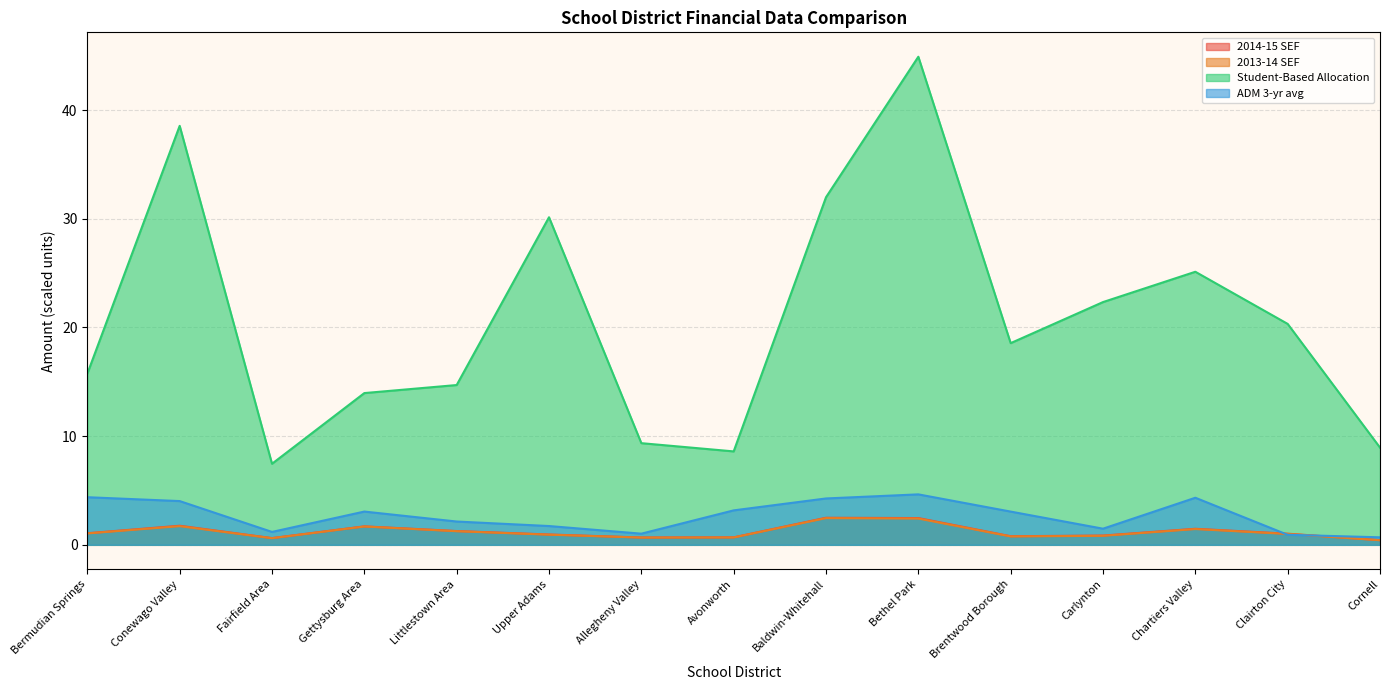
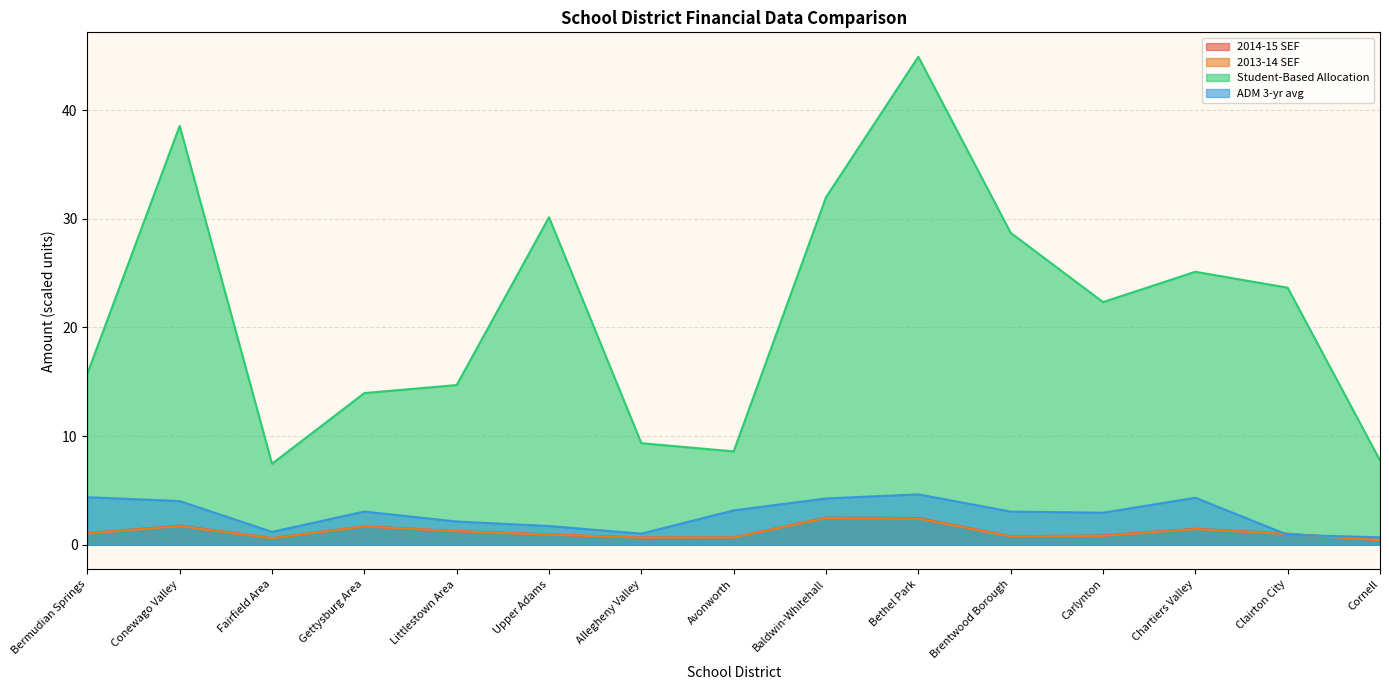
  {
    "Student-Based Allocation": {
      "Bermudian Springs": 15.8,
      "Conewago Valley": 38.6,
      "Fairfield Area": 7.5,
      "Gettysburg Area": 14.0,
      "Littlestown Area": 14.7,
      "Upper Adams": 30.1,
      "Allegheny Valley": 9.4,
      "Avonworth": 8.6,
      "Baldwin-Whitehall": 32.0,
      "Bethel Park": 44.9,
-     "Brentwood Borough": 18.6,
+     "Brentwood Borough": 28.7,
      "Carlynton": 22.3,
      "Chartiers Valley": 25.1,
-     "Clairton City": 20.3,
-     "Cornell": 8.9
+     "Clairton City": 23.7,
+     "Cornell": 7.8
    },
    "ADM 3-yr avg": {
      "Bermudian Springs": 4.4,
      "Conewago Valley": 4.0,
      "Fairfield Area": 1.2,
      "Gettysburg Area": 3.1,
      "Littlestown Area": 2.1,
      "Upper Adams": 1.7,
      "Allegheny Valley": 1.0,
      "Avonworth": 3.2,
      "Baldwin-Whitehall": 4.3,
      "Bethel Park": 4.6,
      "Brentwood Borough": 3.1,
-     "Carlynton": 1.5,
+     "Carlynton": 3.0,
      "Chartiers Valley": 4.3,
      "Cornell": 0.7
    }
  }
